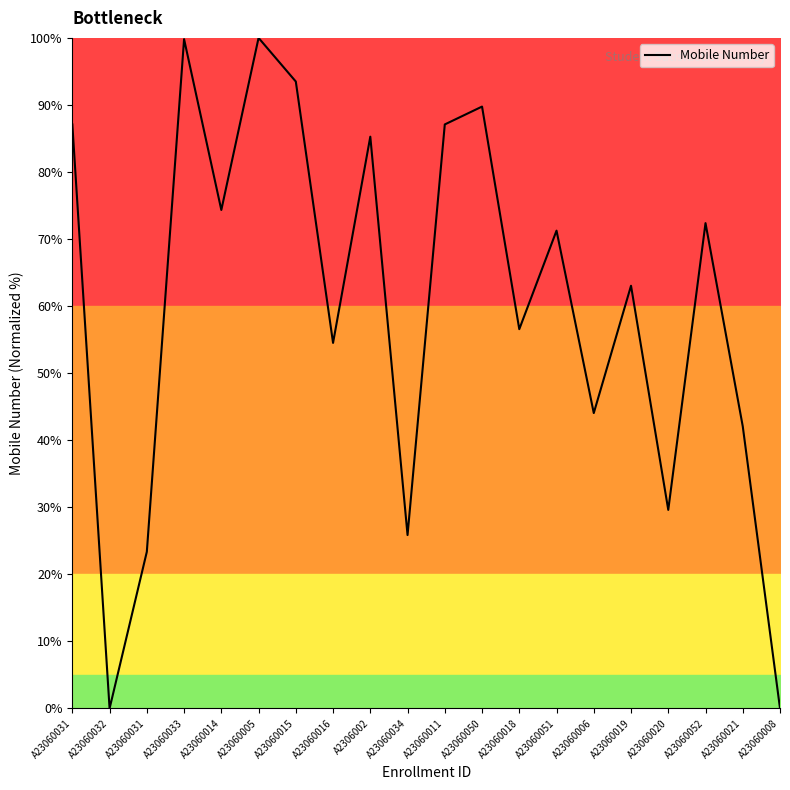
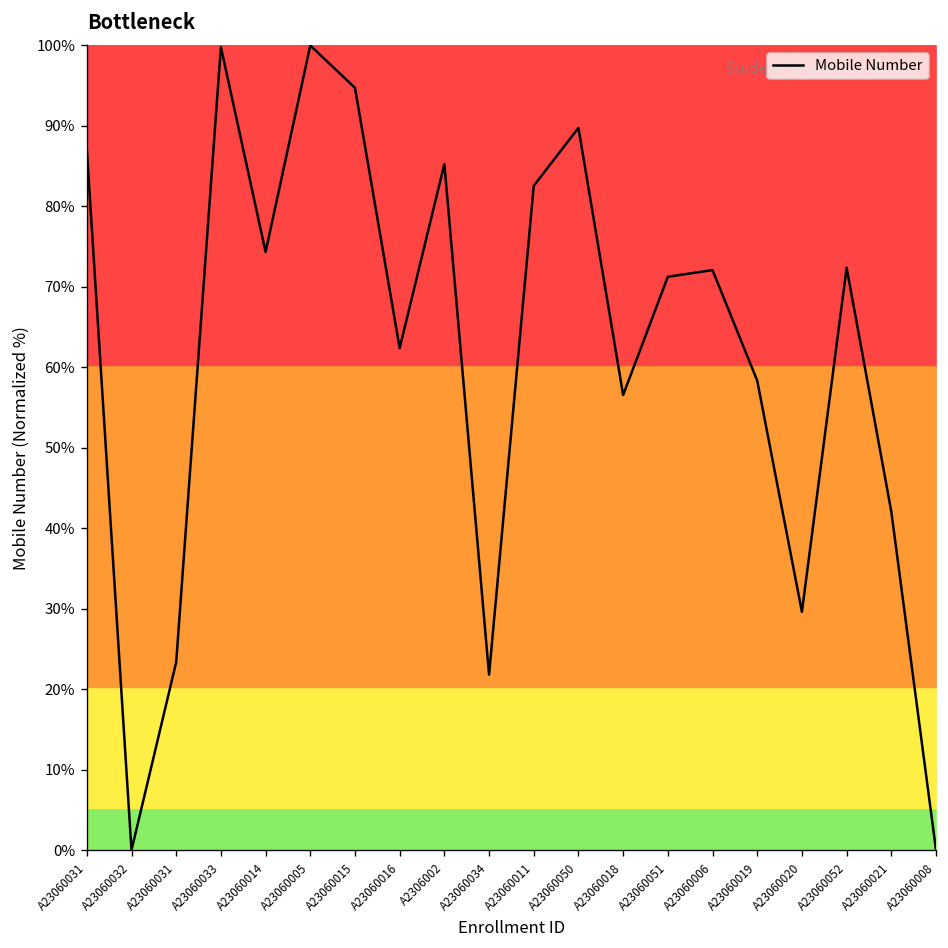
  {
    "Mobile Number": {
      "A23060032": "0%",
      "A23060014": "74%",
-     "A23060015": "93%",
-     "A23060016": "55%",
+     "A23060015": "95%",
+     "A23060016": "62%",
      "A2306002": "85%",
-     "A23060034": "26%",
-     "A23060011": "87%",
+     "A23060034": "22%",
+     "A23060011": "83%",
      "A23060050": "90%",
      "A23060018": "57%",
      "A23060051": "71%",
-     "A23060006": "44%",
-     "A23060019": "63%",
+     "A23060006": "72%",
+     "A23060019": "58%",
      "A23060020": "30%",
      "A23060052": "72%",
      "A23060021": "42%",
      "A23060008": "0%"
    }
  }
